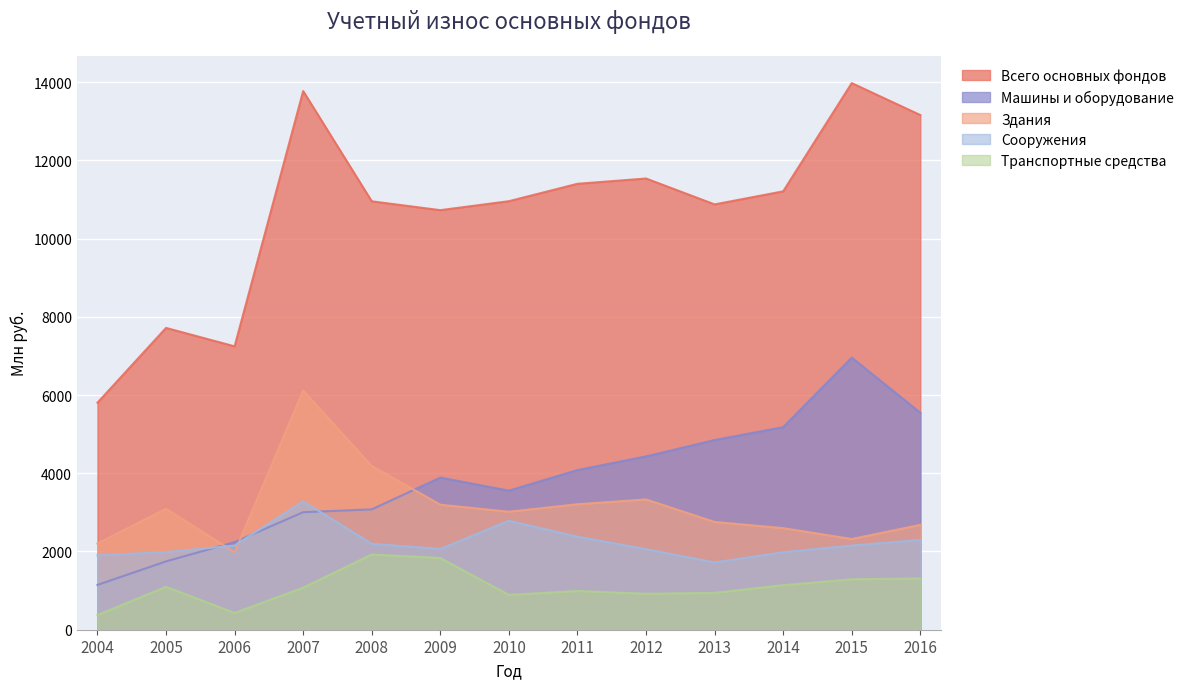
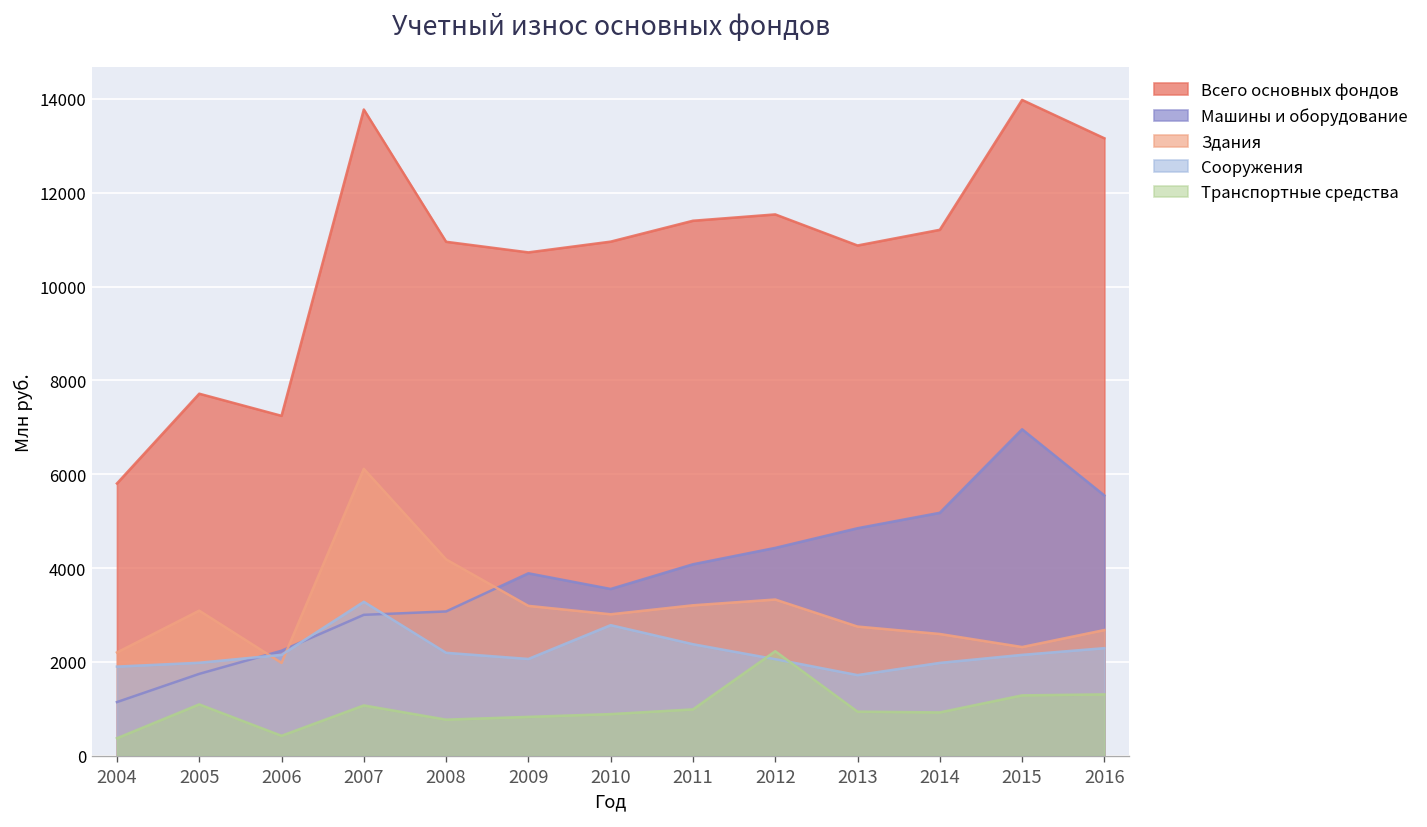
  {
    "Транспортные средства": {
      "2004": 400,
      "2005": 1100,
      "2006": 400,
      "2007": 1100,
-     "2008": 1900,
-     "2009": 1800,
+     "2008": 800,
+     "2009": 800,
      "2010": 900,
      "2011": 1000,
-     "2012": 900,
+     "2012": 2200,
      "2013": 900,
-     "2014": 1100,
+     "2014": 900,
      "2015": 1300,
      "2016": 1300
    }
  }
